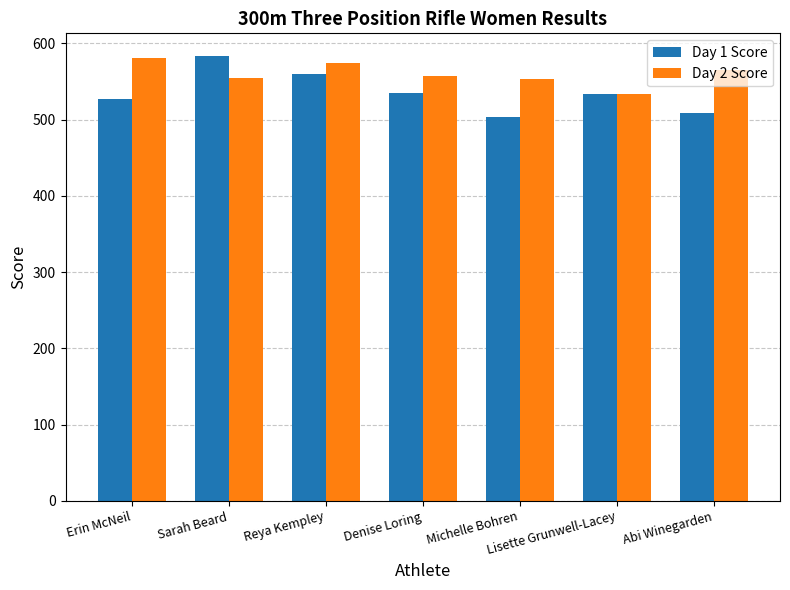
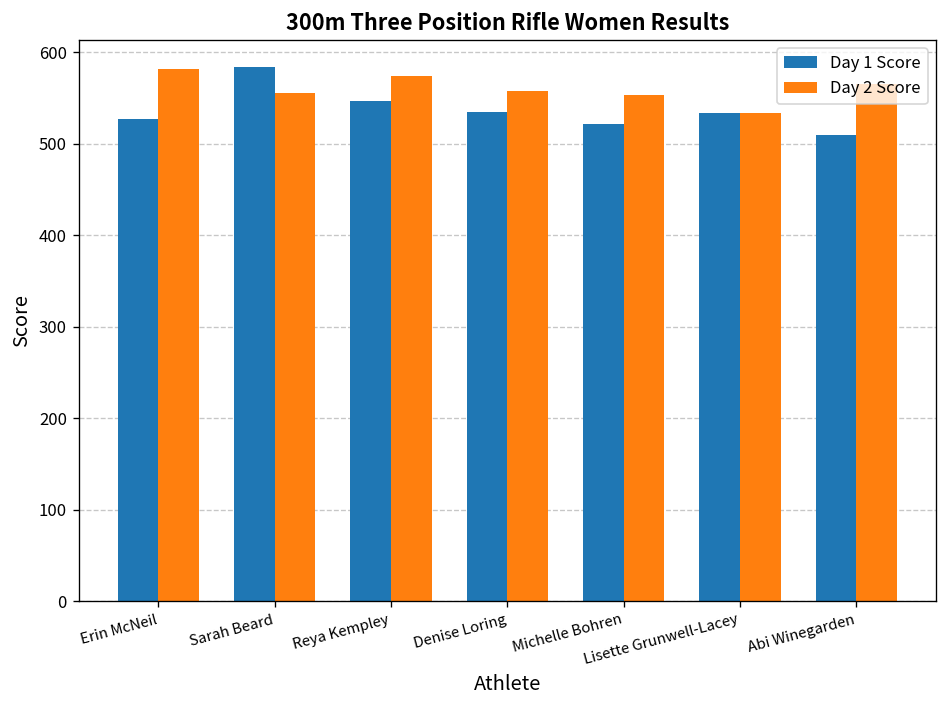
  {
    "Day 1 Score": {
      "Erin McNeil": 530,
      "Sarah Beard": 580,
-     "Reya Kempley": 560,
+     "Reya Kempley": 550,
      "Denise Loring": 540,
-     "Michelle Bohren": 500,
+     "Michelle Bohren": 520,
      "Lisette Grunwell-Lacey": 530,
      "Abi Winegarden": 510
    },
    "Day 2 Score": {
      "Erin McNeil": 580,
      "Sarah Beard": 560,
      "Reya Kempley": 570,
      "Denise Loring": 560,
      "Michelle Bohren": 550,
      "Lisette Grunwell-Lacey": 530
    }
  }
